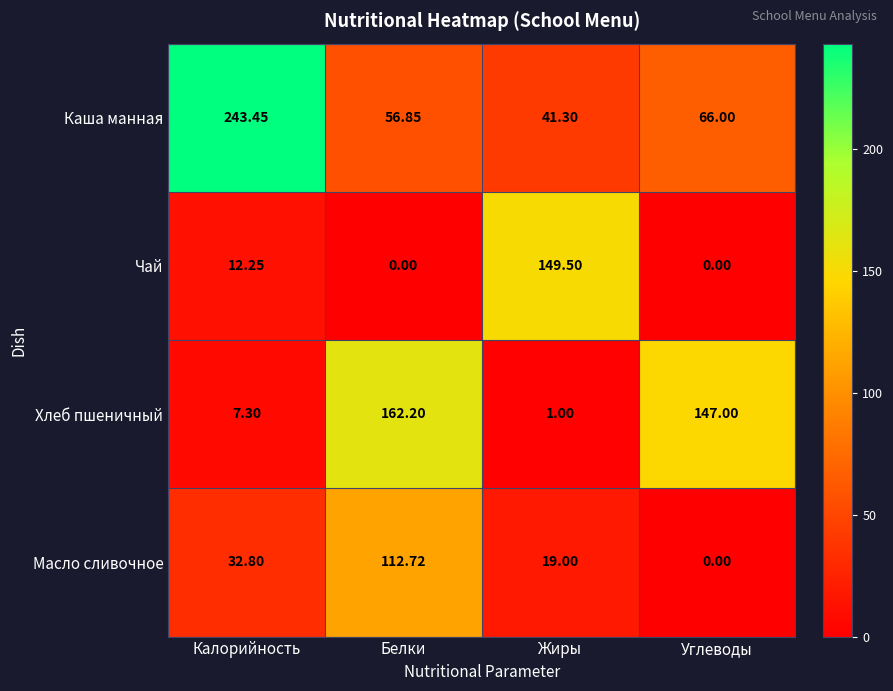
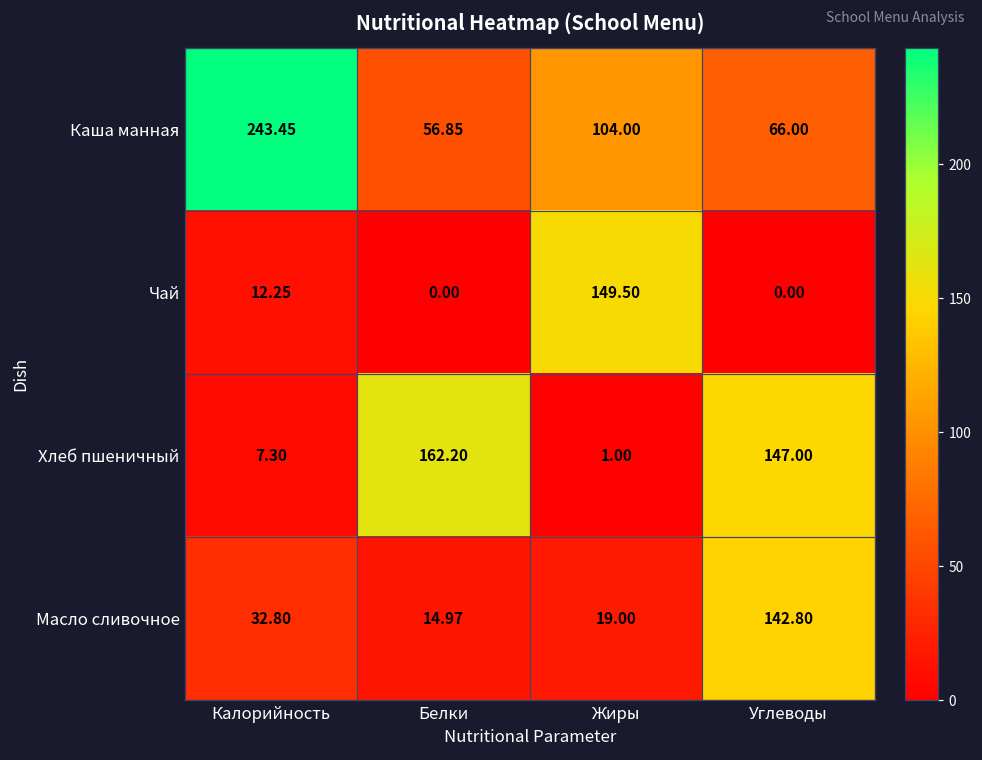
  {
    "Каша манная": {
      "Калорийность": 243.45,
      "Белки": 56.85,
-     "Жиры": 41.30,
+     "Жиры": 104.00,
      "Углеводы": 66.00
    },
    "Чай": {
      "Калорийность": 12.25,
      "Белки": 0.00,
      "Жиры": 149.50,
      "Углеводы": 0.00
    },
    "Хлеб пшеничный": {
      "Калорийность": 7.30,
      "Белки": 162.20,
      "Жиры": 1.00,
      "Углеводы": 147.00
    },
    "Масло сливочное": {
      "Калорийность": 32.80,
-     "Белки": 112.72,
+     "Белки": 14.97,
      "Жиры": 19.00,
-     "Углеводы": 0.00
+     "Углеводы": 142.80
    }
  }
